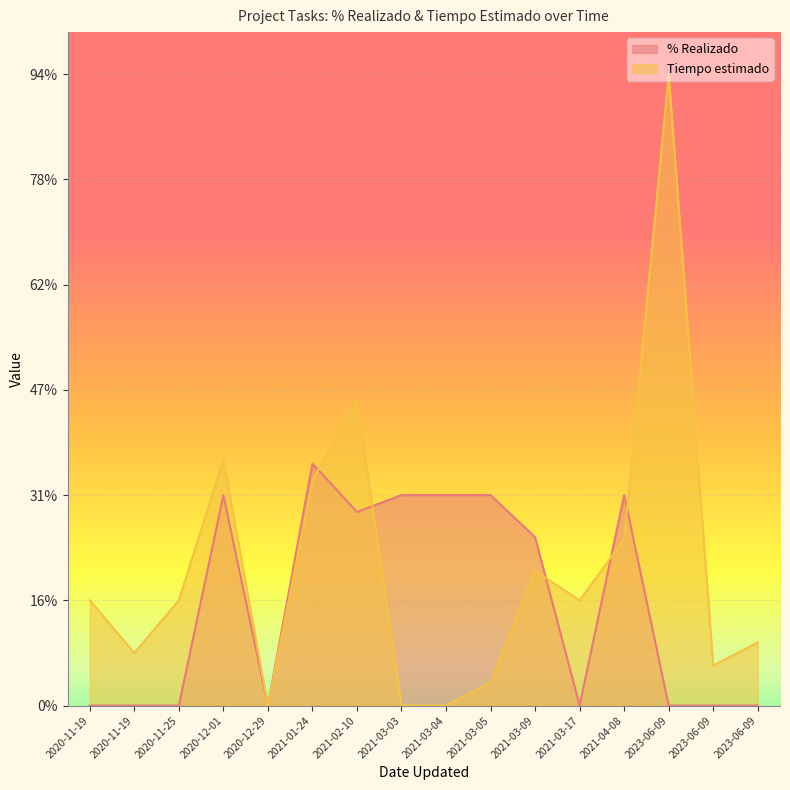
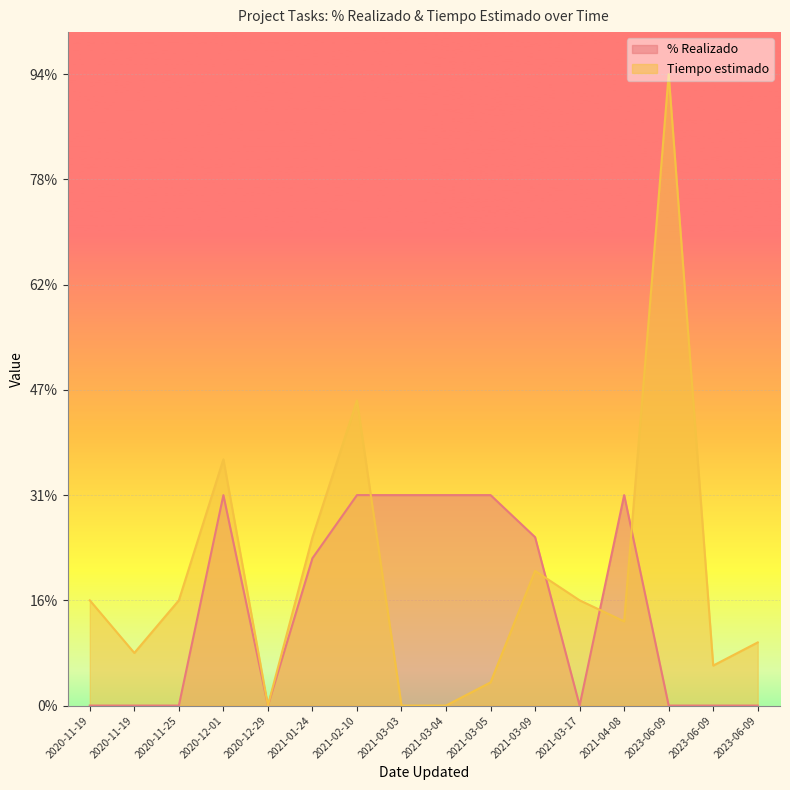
  {
    "% Realizado": {
      "2020-11-25": "0%",
      "2020-12-01": "31%",
-     "2021-01-24": "36%",
-     "2021-02-10": "29%",
+     "2021-01-24": "22%",
+     "2021-02-10": "31%",
      "2021-03-03": "31%",
      "2021-03-04": "31%",
      "2021-03-05": "31%",
      "2021-03-09": "25%",
      "2021-03-17": "0%",
      "2021-04-08": "31%"
    },
    "Tiempo estimado": {
      "2020-11-25": "16%",
      "2020-12-01": "37%",
-     "2021-01-24": "34%",
+     "2021-01-24": "25%",
      "2021-02-10": "45%",
      "2021-03-03": "0%",
      "2021-03-04": "0%",
      "2021-03-05": "3%",
      "2021-03-09": "20%",
      "2021-03-17": "16%",
-     "2021-04-08": "25%"
+     "2021-04-08": "13%"
    }
  }
